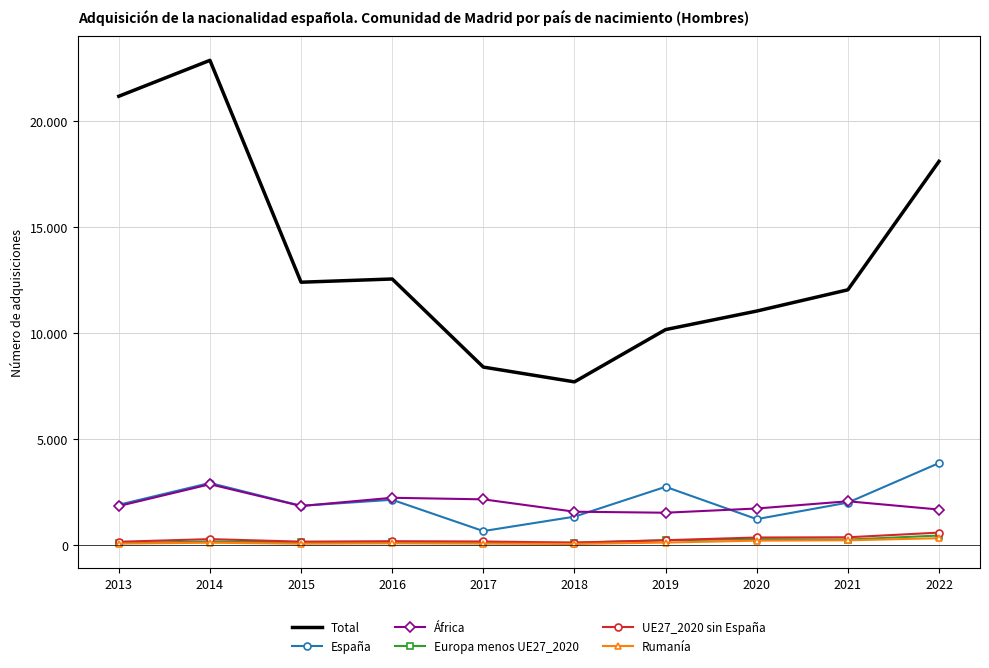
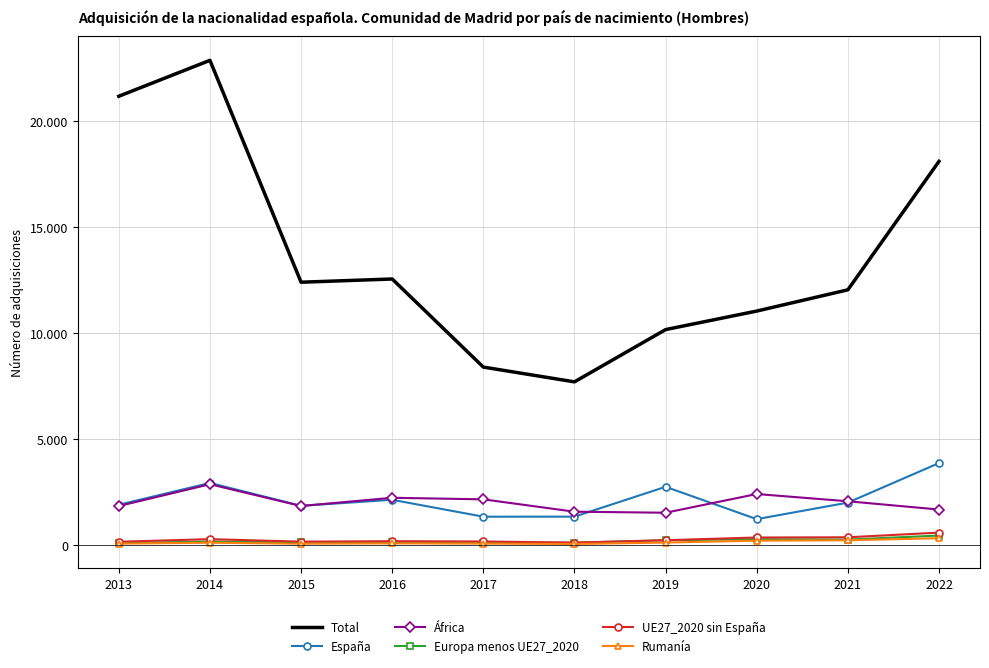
  {
    "Total": {
      "2013": 21.2,
      "2014": 22.9,
      "2015": 12.4,
      "2016": 12.5,
      "2017": 8.4,
      "2018": 7.7,
      "2019": 10.2,
      "2020": 11.0,
      "2021": 12.0,
      "2022": 18.1
    },
    "España": {
-     "2017": 0.6,
+     "2017": 1.3,
      "2018": 1.3,
      "2019": 2.7,
      "2020": 1.2,
      "2022": 3.9
    },
    "África": {
      "2017": 2.1,
      "2018": 1.6,
      "2019": 1.5,
-     "2020": 1.7,
+     "2020": 2.4,
      "2022": 1.7
    },
    "Europa menos UE27_2020": {
      "2022": 0.4
    },
    "UE27_2020 sin España": {
      "2022": 0.6
    },
    "Rumanía": {
      "2022": 0.3
    }
  }
